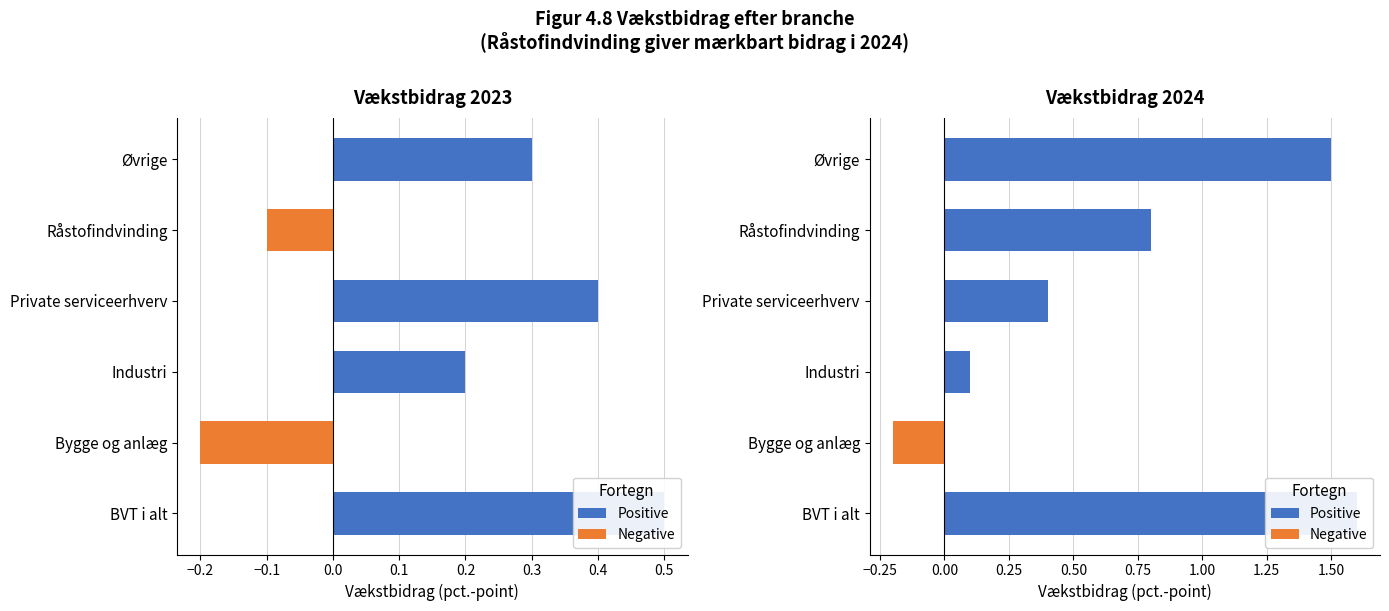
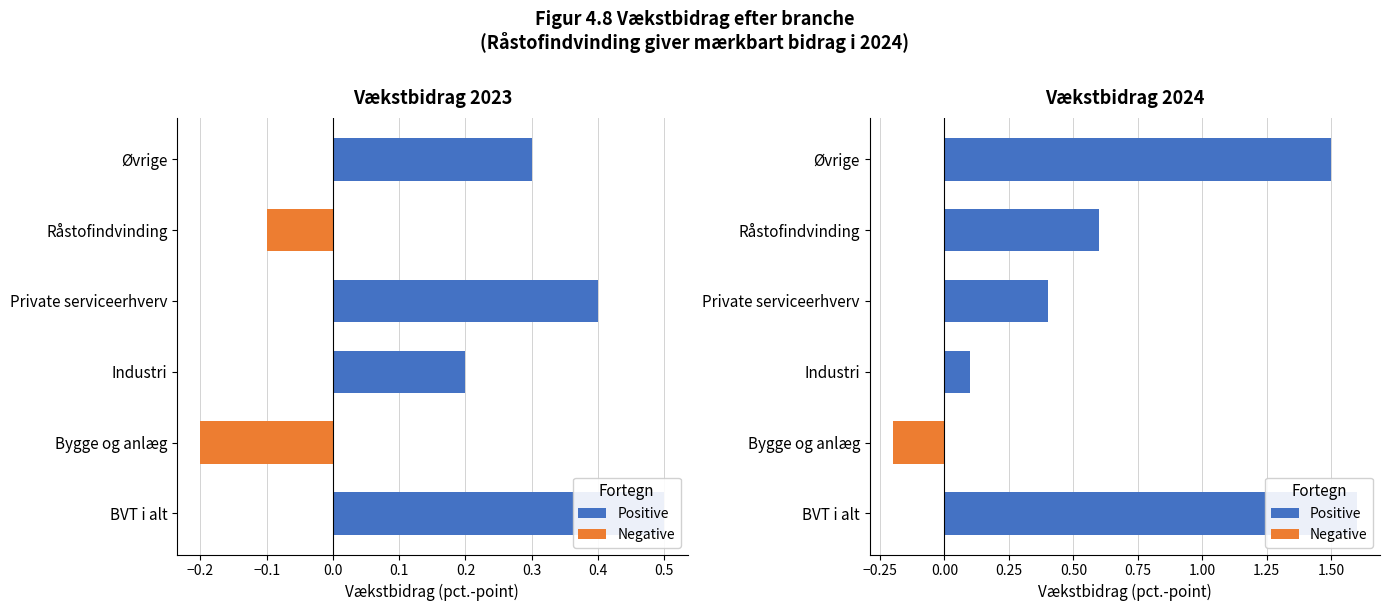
  {
    "Vækstbidrag 2023": {
      "Positive": {
        "Øvrige": 0.30,
        "Råstofindvinding": 0.00,
        "Private serviceerhverv": 0.40,
        "Industri": 0.20,
        "Bygge og anlæg": 0.00
      },
      "Negative": {
        "Øvrige": 0.00,
        "Råstofindvinding": -0.10,
        "Private serviceerhverv": 0.00,
        "Industri": 0.00,
        "Bygge og anlæg": -0.20,
        "BVT i alt": 0.00
      }
    },
    "Vækstbidrag 2024": {
      "Positive": {
        "Øvrige": 1.5,
-       "Råstofindvinding": 0.8,
+       "Råstofindvinding": 0.6,
        "Private serviceerhverv": 0.4,
        "Industri": 0.1,
        "Bygge og anlæg": 0.0
      },
      "Negative": {
        "Øvrige": 0.0,
        "Råstofindvinding": 0.0,
        "Private serviceerhverv": 0.0,
        "Industri": 0.0,
        "Bygge og anlæg": -0.2,
        "BVT i alt": 0.0
      }
    }
  }
